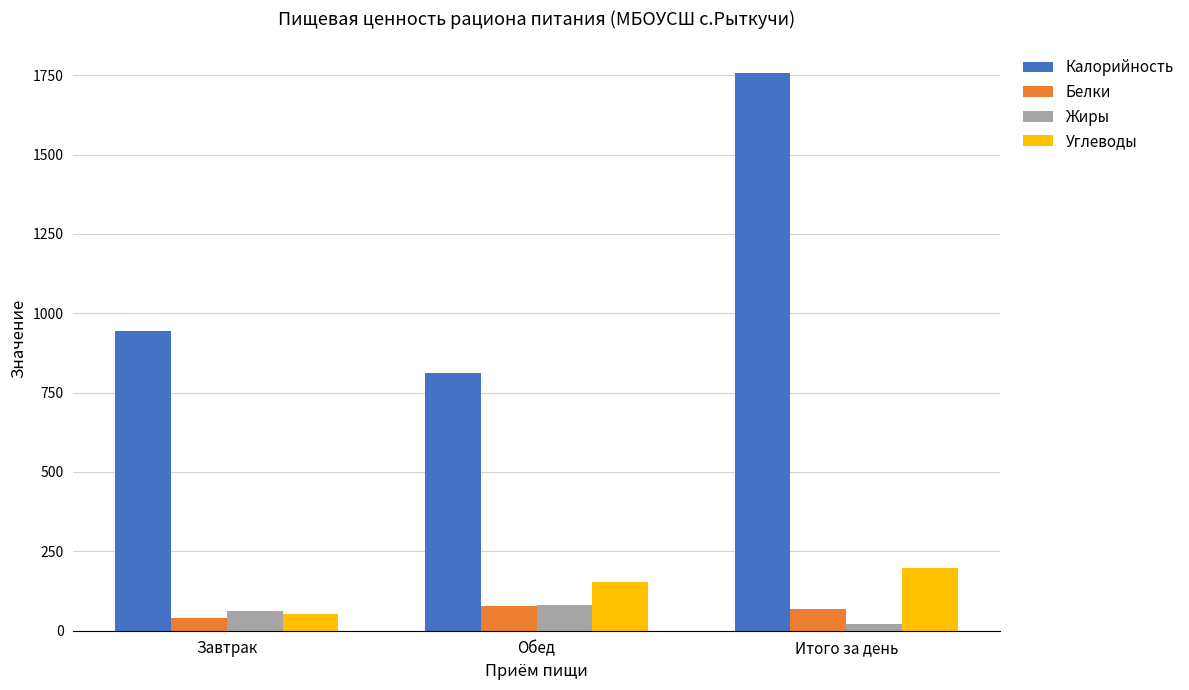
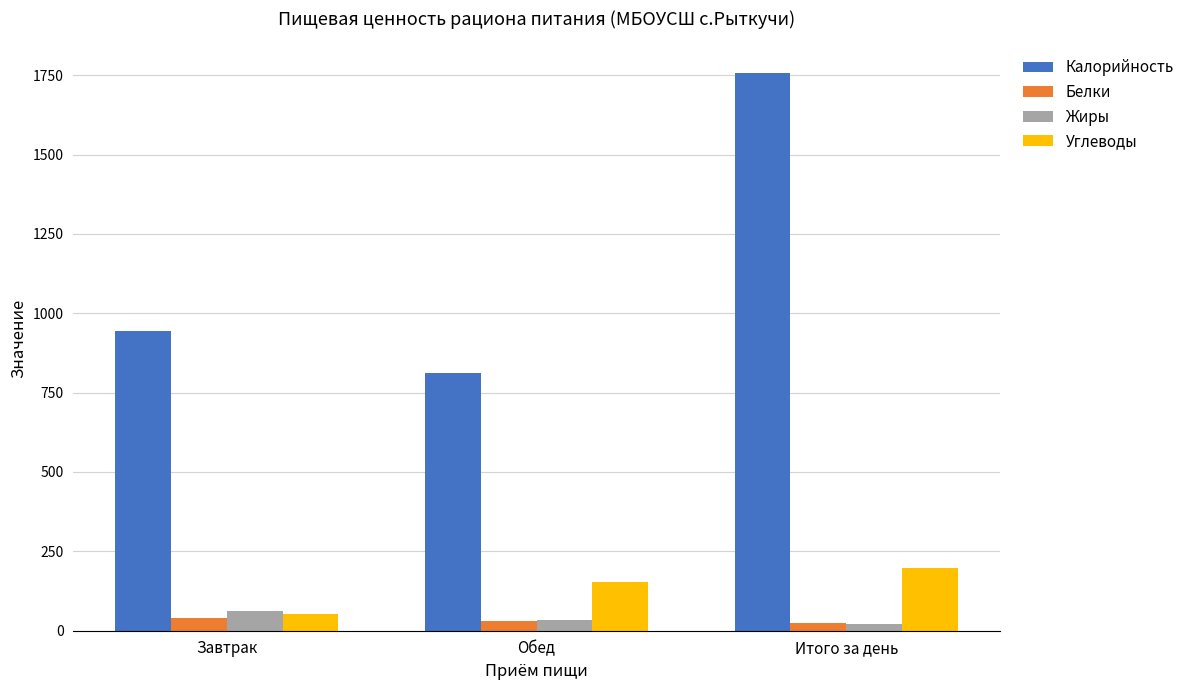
  {
    "Калорийность": {
      "Завтрак": 940,
      "Обед": 810,
      "Итого за день": 1760
    },
    "Белки": {
      "Завтрак": 40,
-     "Обед": 80,
-     "Итого за день": 70
+     "Обед": 30,
+     "Итого за день": 20
    },
    "Жиры": {
      "Завтрак": 60,
-     "Обед": 80,
+     "Обед": 30,
      "Итого за день": 20
    },
    "Углеводы": {
      "Завтрак": 50,
      "Обед": 150,
      "Итого за день": 200
    }
  }
